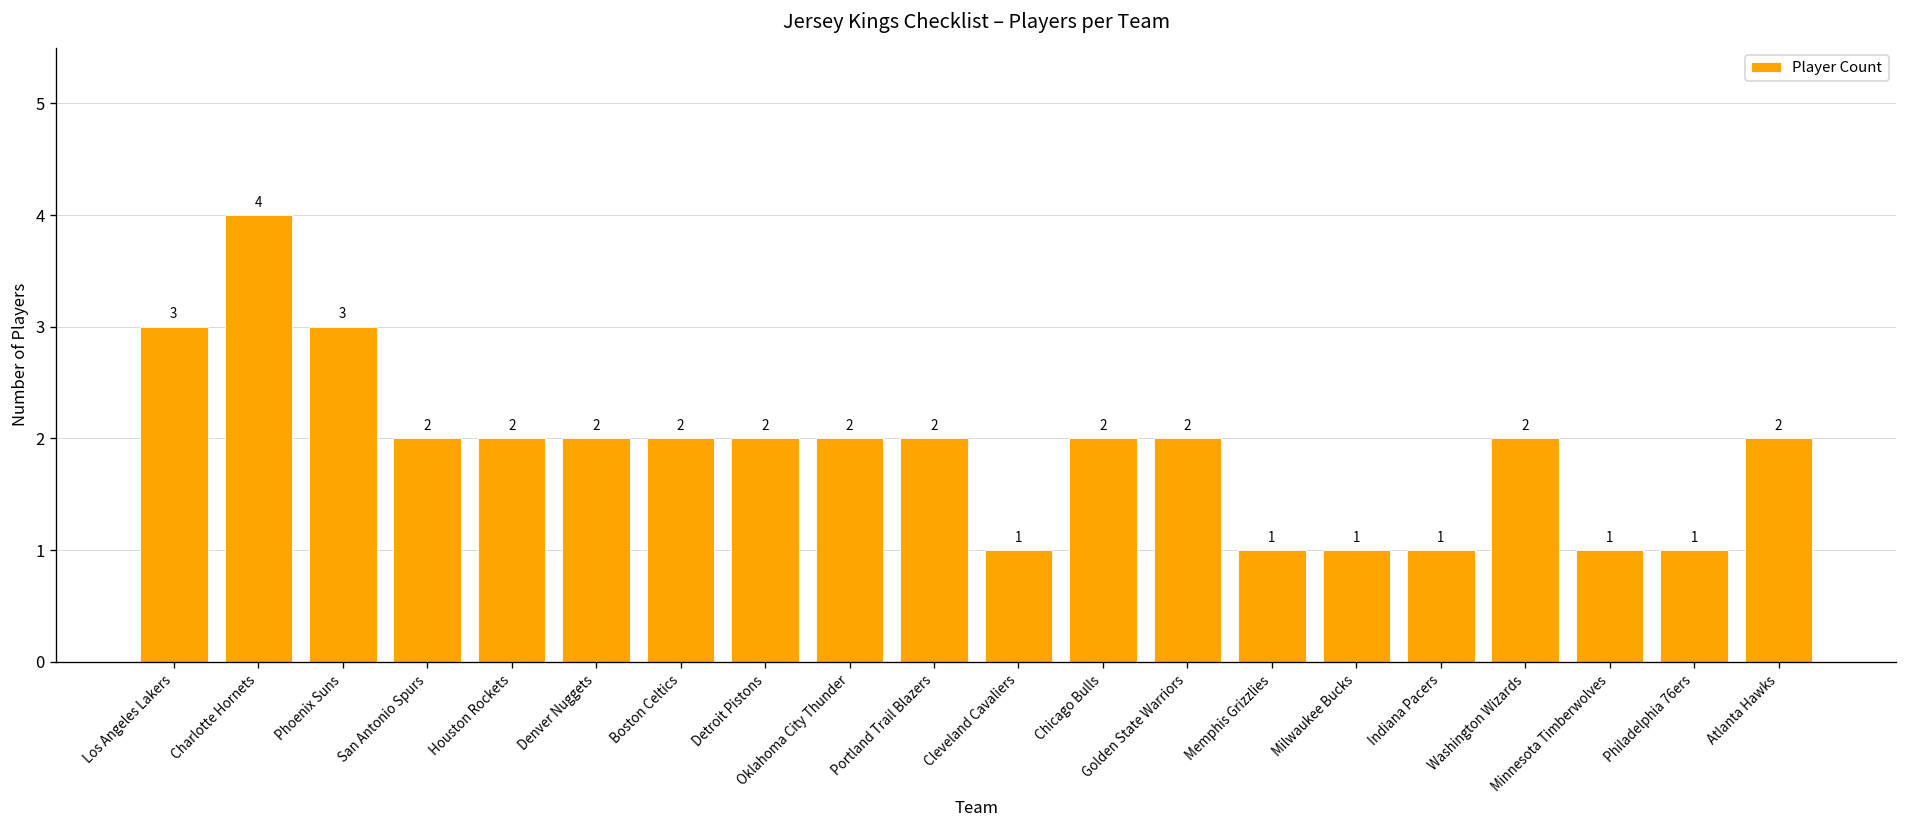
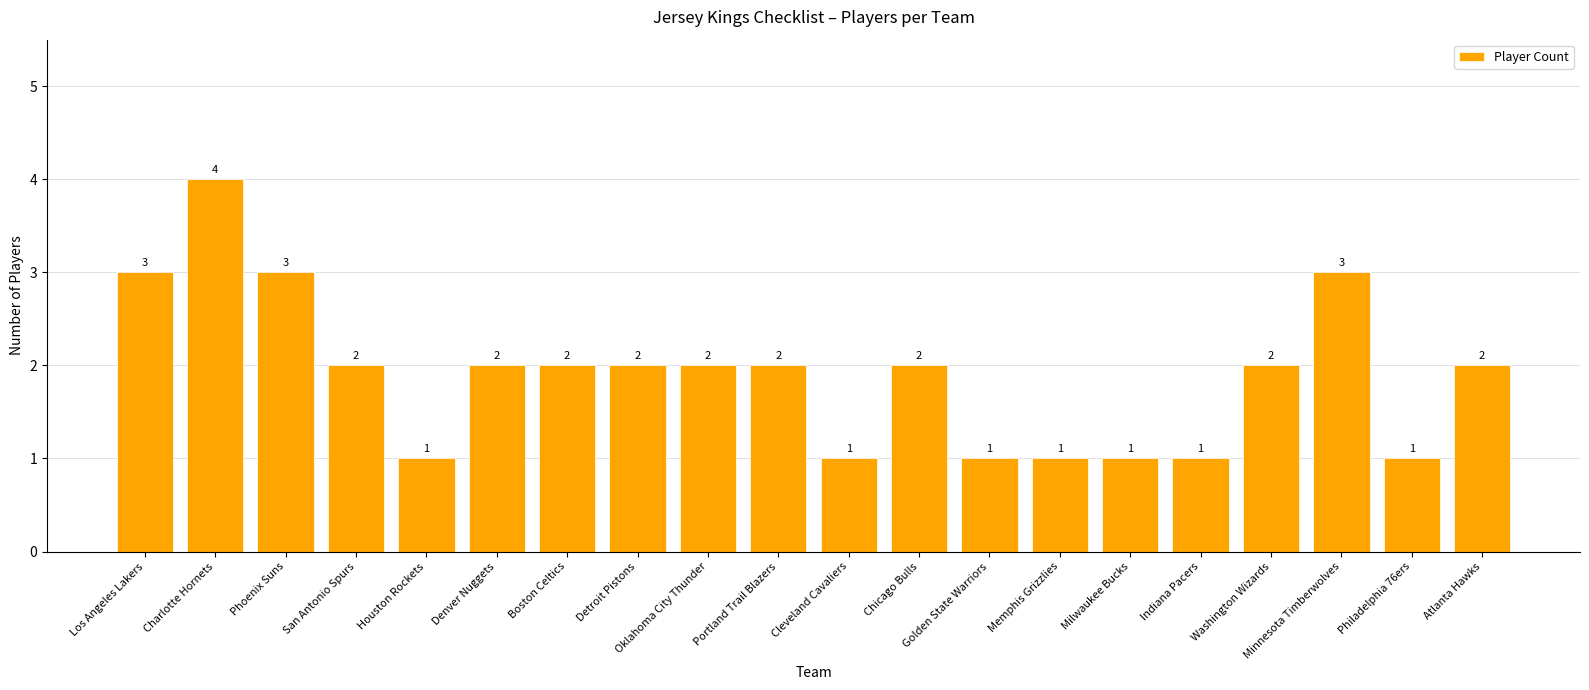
  {
    "Los Angeles Lakers": 3,
    "Charlotte Hornets": 4,
    "Phoenix Suns": 3,
    "San Antonio Spurs": 2,
-   "Houston Rockets": 2,
+   "Houston Rockets": 1,
    "Denver Nuggets": 2,
    "Boston Celtics": 2,
    "Detroit Pistons": 2,
    "Oklahoma City Thunder": 2,
    "Portland Trail Blazers": 2,
    "Cleveland Cavaliers": 1,
    "Chicago Bulls": 2,
-   "Golden State Warriors": 2,
+   "Golden State Warriors": 1,
    "Memphis Grizzlies": 1,
    "Milwaukee Bucks": 1,
    "Indiana Pacers": 1,
    "Washington Wizards": 2,
-   "Minnesota Timberwolves": 1,
+   "Minnesota Timberwolves": 3,
    "Philadelphia 76ers": 1,
    "Atlanta Hawks": 2
  }
